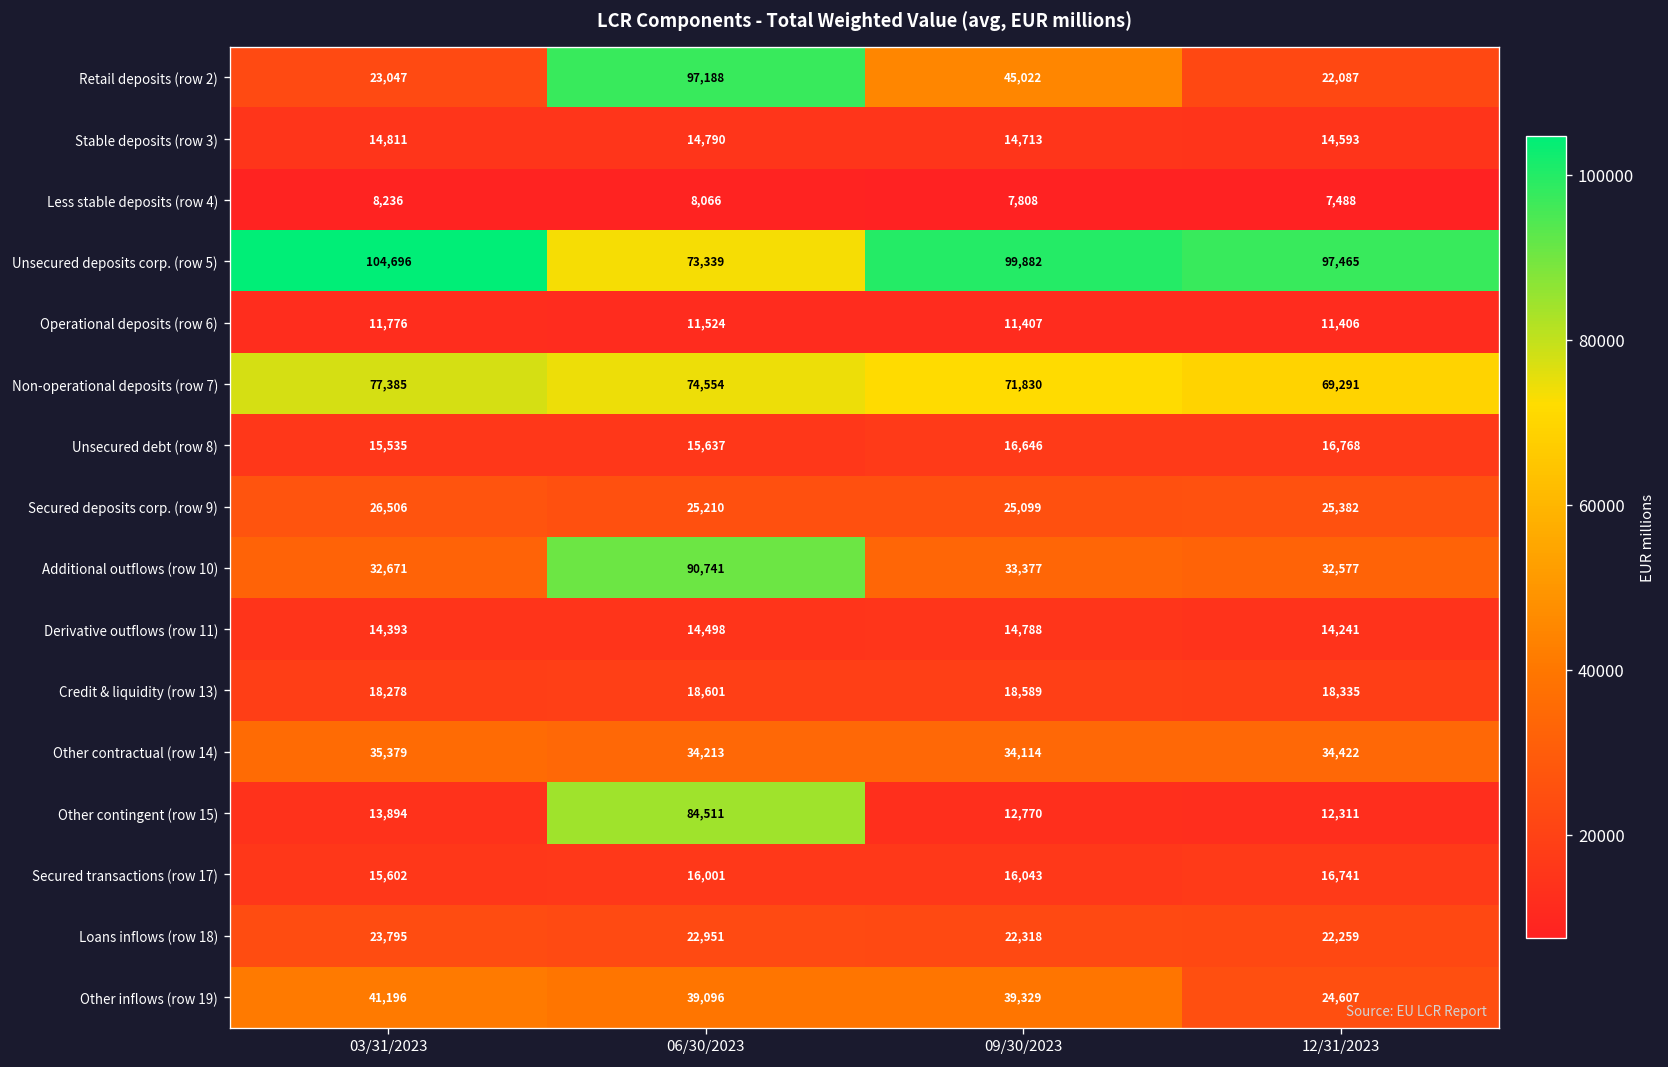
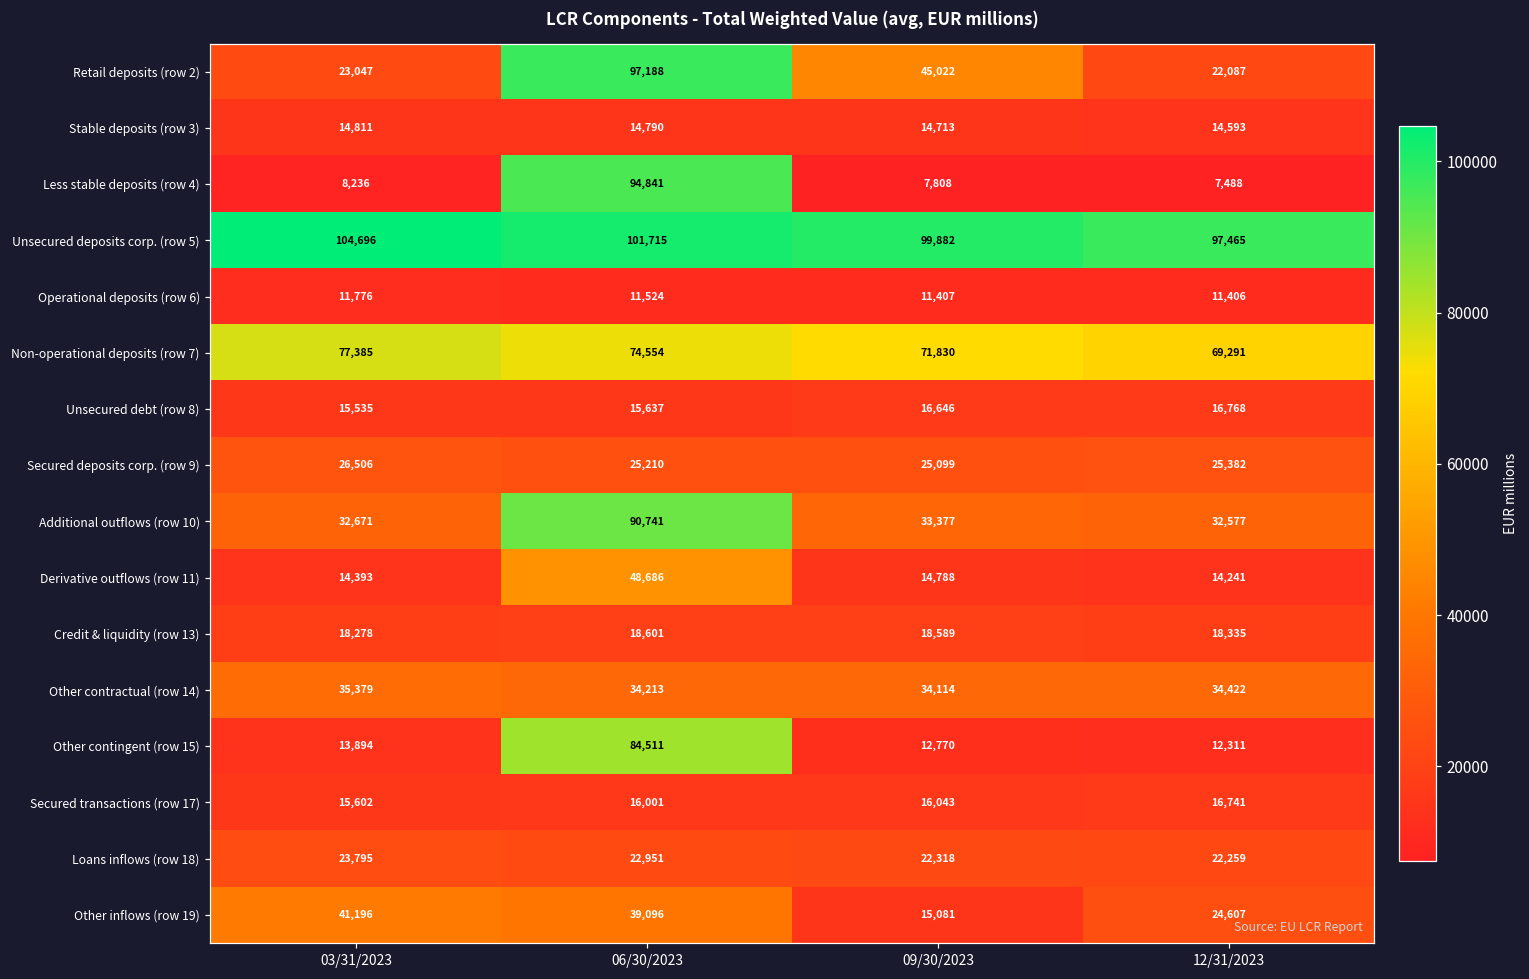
  {
    "Retail deposits (row 2)": {
      "03/31/2023": "23,047",
      "06/30/2023": "97,188",
      "09/30/2023": "45,022",
      "12/31/2023": "22,087"
    },
    "Stable deposits (row 3)": {
      "03/31/2023": "14,811",
      "06/30/2023": "14,790",
      "09/30/2023": "14,713",
      "12/31/2023": "14,593"
    },
    "Less stable deposits (row 4)": {
      "03/31/2023": "8,236",
-     "06/30/2023": "8,066",
+     "06/30/2023": "94,841",
      "09/30/2023": "7,808",
      "12/31/2023": "7,488"
    },
    "Unsecured deposits corp. (row 5)": {
      "03/31/2023": "104,696",
-     "06/30/2023": "73,339",
+     "06/30/2023": "101,715",
      "09/30/2023": "99,882",
      "12/31/2023": "97,465"
    },
    "Operational deposits (row 6)": {
      "03/31/2023": "11,776",
      "06/30/2023": "11,524",
      "09/30/2023": "11,407",
      "12/31/2023": "11,406"
    },
    "Non-operational deposits (row 7)": {
      "03/31/2023": "77,385",
      "06/30/2023": "74,554",
      "09/30/2023": "71,830",
      "12/31/2023": "69,291"
    },
    "Unsecured debt (row 8)": {
      "03/31/2023": "15,535",
      "06/30/2023": "15,637",
      "09/30/2023": "16,646",
      "12/31/2023": "16,768"
    },
    "Secured deposits corp. (row 9)": {
      "03/31/2023": "26,506",
      "06/30/2023": "25,210",
      "09/30/2023": "25,099",
      "12/31/2023": "25,382"
    },
    "Additional outflows (row 10)": {
      "03/31/2023": "32,671",
      "06/30/2023": "90,741",
      "09/30/2023": "33,377",
      "12/31/2023": "32,577"
    },
    "Derivative outflows (row 11)": {
      "03/31/2023": "14,393",
-     "06/30/2023": "14,498",
+     "06/30/2023": "48,686",
      "09/30/2023": "14,788",
      "12/31/2023": "14,241"
    },
    "Credit & liquidity (row 13)": {
      "03/31/2023": "18,278",
      "06/30/2023": "18,601",
      "09/30/2023": "18,589",
      "12/31/2023": "18,335"
    },
    "Other contractual (row 14)": {
      "03/31/2023": "35,379",
      "06/30/2023": "34,213",
      "09/30/2023": "34,114",
      "12/31/2023": "34,422"
    },
    "Other contingent (row 15)": {
      "03/31/2023": "13,894",
      "06/30/2023": "84,511",
      "09/30/2023": "12,770",
      "12/31/2023": "12,311"
    },
    "Secured transactions (row 17)": {
      "03/31/2023": "15,602",
      "06/30/2023": "16,001",
      "09/30/2023": "16,043",
      "12/31/2023": "16,741"
    },
    "Loans inflows (row 18)": {
      "03/31/2023": "23,795",
      "06/30/2023": "22,951",
      "09/30/2023": "22,318",
      "12/31/2023": "22,259"
    },
    "Other inflows (row 19)": {
      "03/31/2023": "41,196",
      "06/30/2023": "39,096",
-     "09/30/2023": "39,329"
+     "09/30/2023": "15,081"
    }
  }
